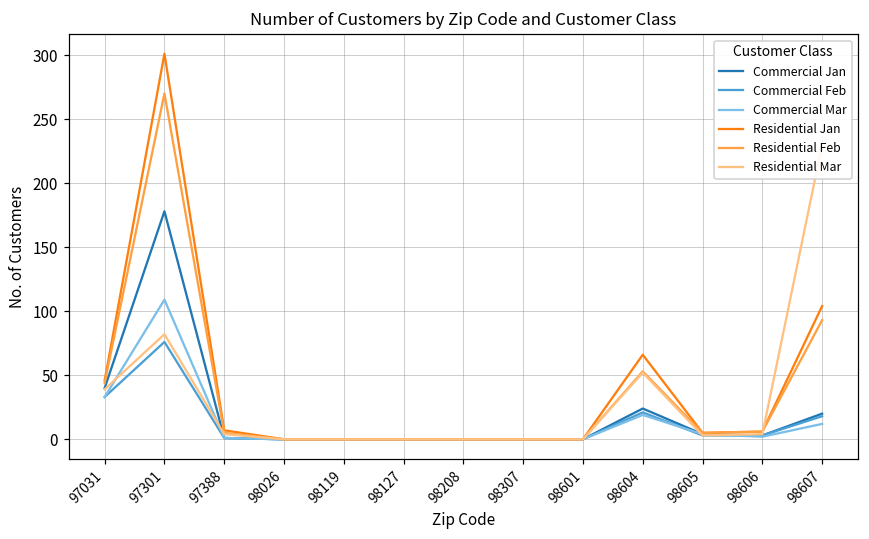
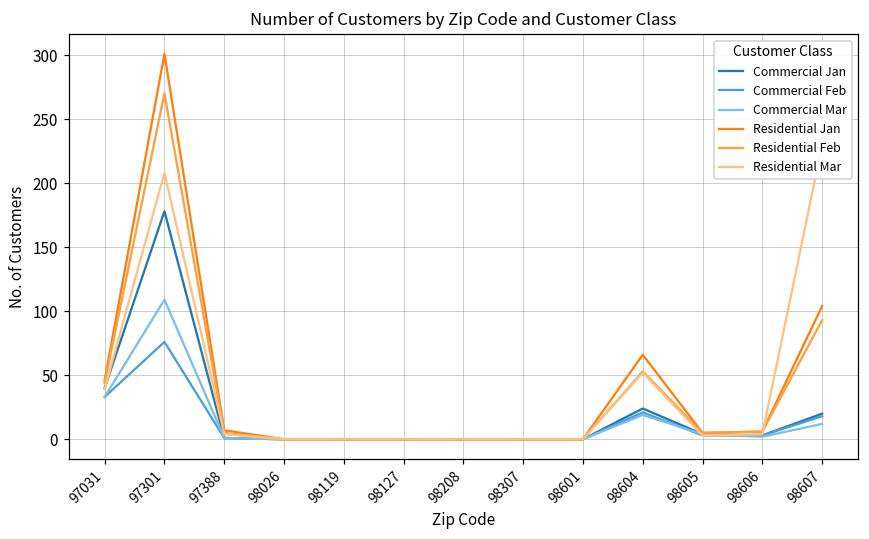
  {
    "Commercial Jan": {
      "97301": 178,
      "98604": 24
    },
    "Commercial Feb": {
      "97301": 76
    },
    "Commercial Mar": {
      "97301": 109,
      "98607": 12
    },
    "Residential Mar": {
-     "97301": 82
+     "97301": 208
    }
  }
